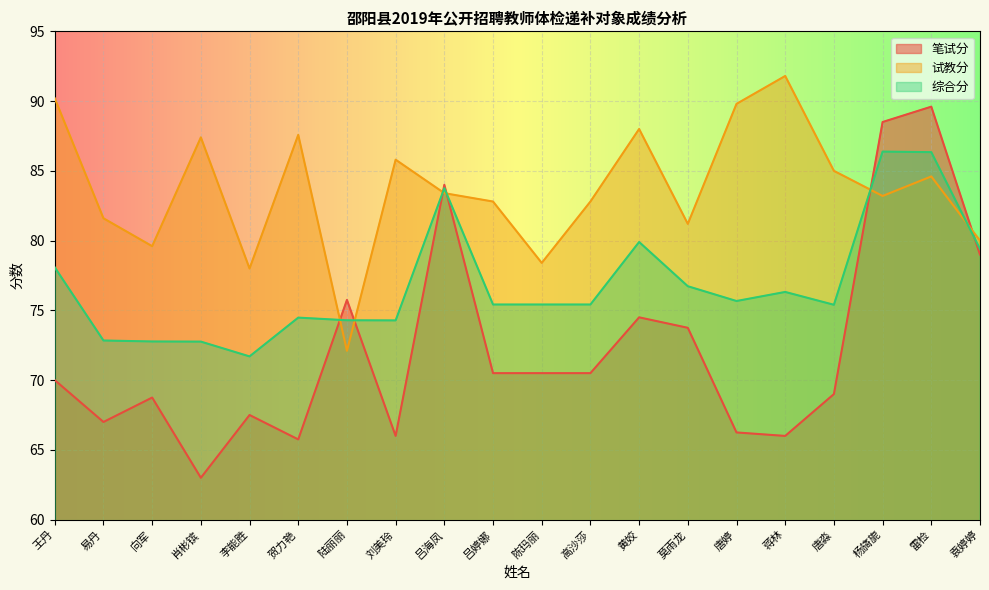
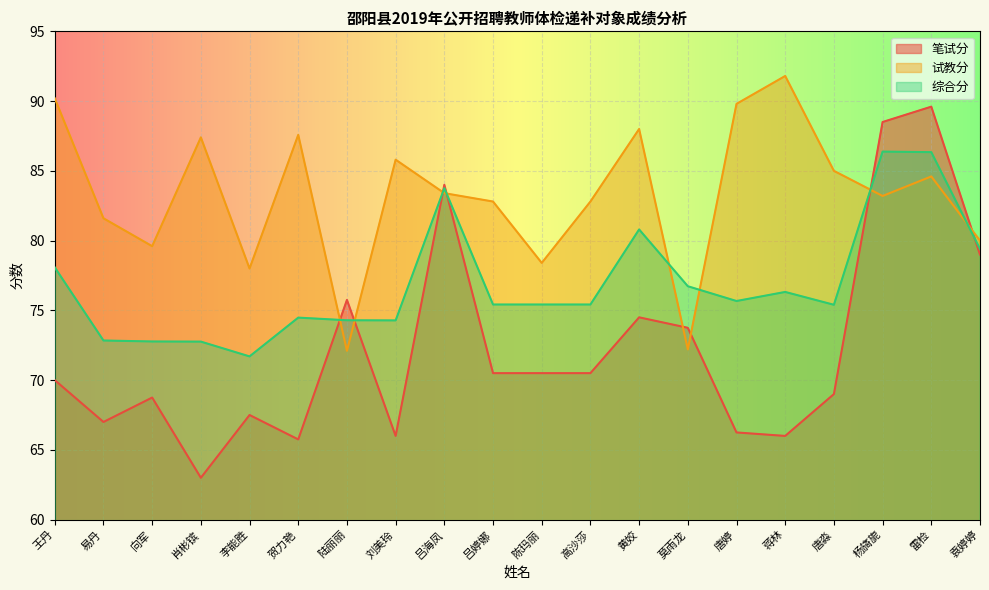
  {
    "笔试分": {
      "王丹": 70.0,
      "易丹": 67.0,
      "向军": 68.8,
      "肖彬镔": 63.0,
      "李能胜": 67.5,
      "贺力艳": 65.8,
      "陆丽丽": 75.8,
      "刘美玲": 66.0,
      "吕海凤": 84.0,
      "吕婷娜": 70.5,
      "陈玛丽": 70.5,
      "高沙莎": 70.5,
      "黄姣": 74.5,
      "莫雨龙": 73.8,
      "唐婷": 66.3,
      "蒋林": 66.0,
      "唐淼": 69.0,
      "杨旖旎": 88.5,
      "雷检": 89.6,
      "袁婷婷": 79.0
    },
    "试教分": {
      "王丹": 90.2,
      "易丹": 81.6,
      "向军": 79.6,
      "肖彬镔": 87.4,
      "李能胜": 78.0,
      "贺力艳": 87.6,
      "陆丽丽": 72.1,
      "刘美玲": 85.8,
      "吕海凤": 83.4,
      "吕婷娜": 82.8,
      "陈玛丽": 78.4,
      "高沙莎": 82.8,
      "黄姣": 88.0,
-     "莫雨龙": 81.2,
+     "莫雨龙": 72.2,
      "唐婷": 89.8,
      "蒋林": 91.8,
      "唐淼": 85.0,
      "杨旖旎": 83.2,
      "雷检": 84.6,
      "袁婷婷": 80.0
    },
    "综合分": {
      "王丹": 78.1,
      "易丹": 72.8,
      "向军": 72.8,
      "肖彬镔": 72.8,
      "李能胜": 71.7,
      "贺力艳": 74.5,
      "陆丽丽": 74.3,
      "刘美玲": 74.3,
      "吕海凤": 83.8,
      "吕婷娜": 75.4,
      "陈玛丽": 75.4,
      "高沙莎": 75.4,
-     "黄姣": 79.9,
+     "黄姣": 80.8,
      "莫雨龙": 76.7,
      "唐婷": 75.7,
      "蒋林": 76.3,
      "唐淼": 75.4,
      "杨旖旎": 86.4,
      "雷检": 86.3,
      "袁婷婷": 79.4
    }
  }
